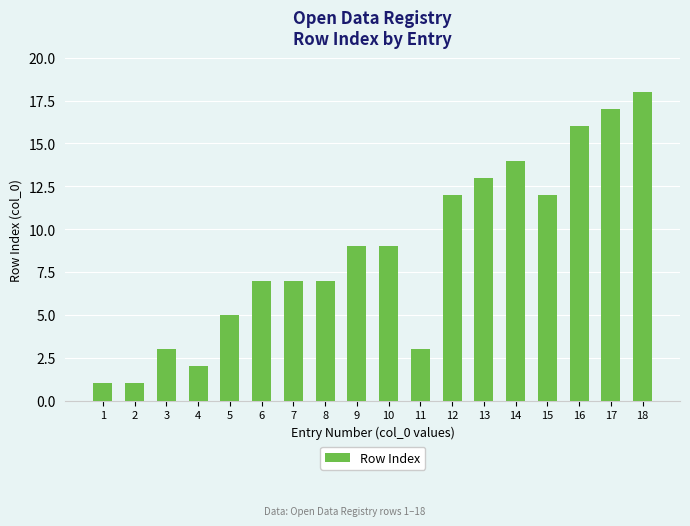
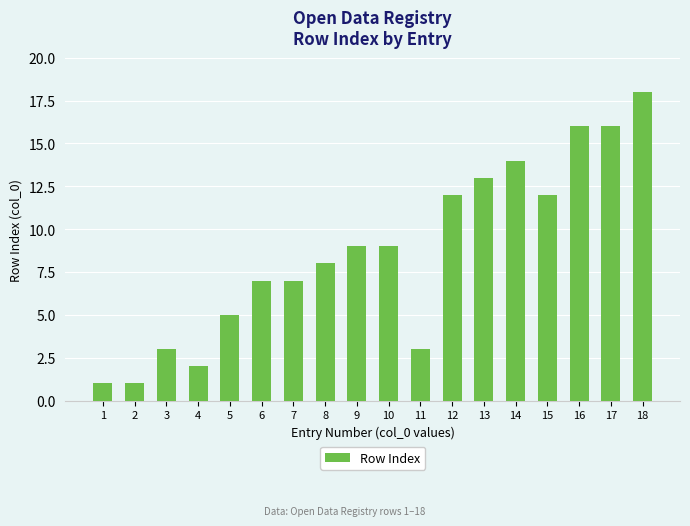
  {
    "1": 1,
    "2": 1,
    "3": 3,
    "4": 2,
    "5": 5,
    "6": 7,
    "7": 7,
-   "8": 7,
+   "8": 8,
    "9": 9,
    "10": 9,
    "11": 3,
    "12": 12,
    "13": 13,
    "14": 14,
    "15": 12,
    "16": 16,
-   "17": 17,
+   "17": 16,
    "18": 18
  }
